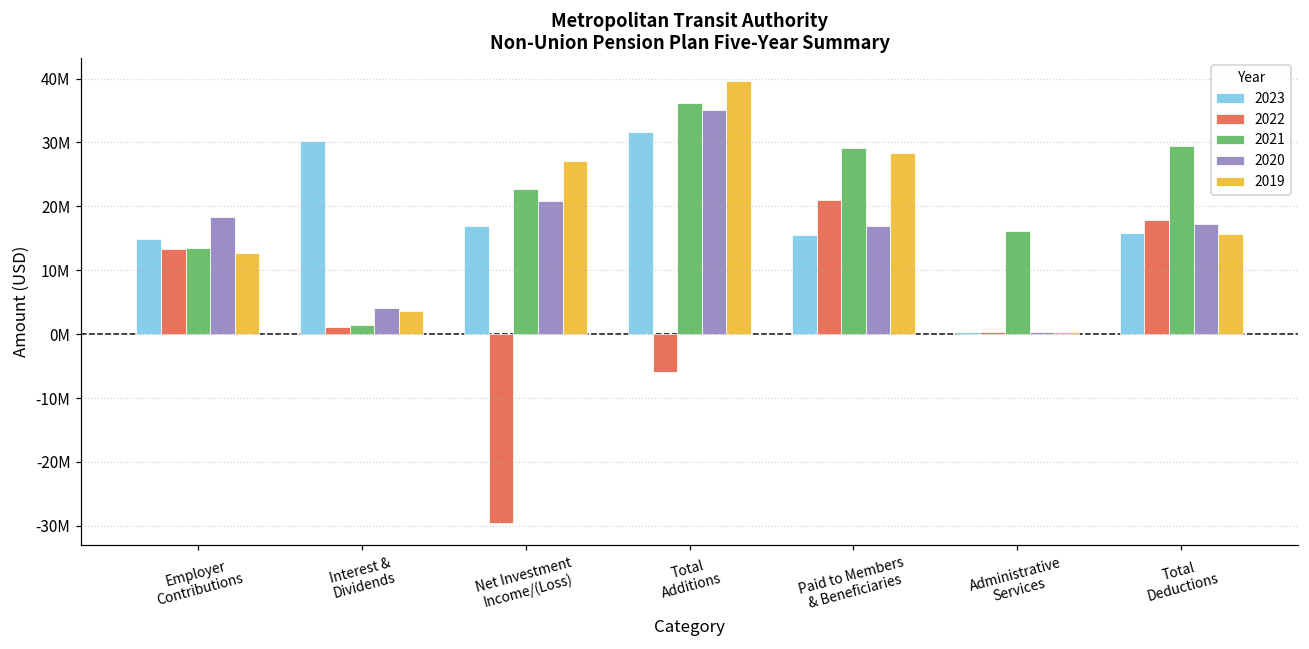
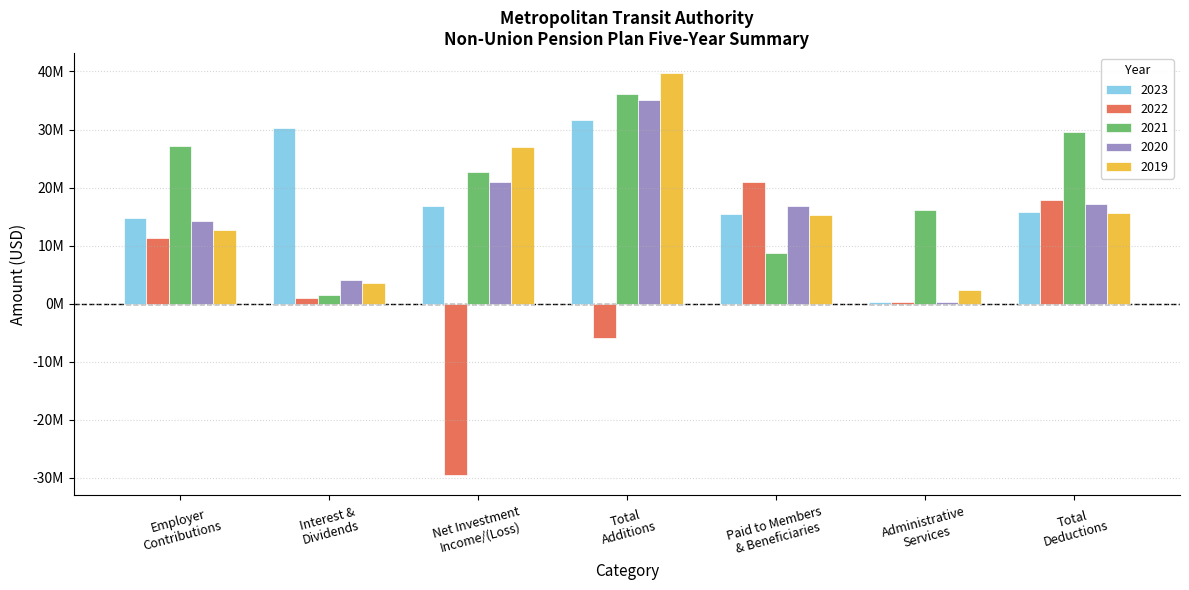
  {
    "2023": {
      "Employer Contributions": 15000000,
      "Interest & Dividends": 30000000,
      "Net Investment Income/(Loss)": 17000000,
      "Total Additions": 32000000,
      "Paid to Members & Beneficiaries": 16000000,
      "Total Deductions": 16000000
    },
    "2022": {
-     "Employer Contributions": 13000000,
+     "Employer Contributions": 11000000,
      "Interest & Dividends": 1000000,
      "Net Investment Income/(Loss)": -30000000,
      "Total Additions": -6000000,
      "Paid to Members & Beneficiaries": 21000000,
      "Total Deductions": 18000000
    },
    "2021": {
-     "Employer Contributions": 13000000,
+     "Employer Contributions": 27000000,
      "Interest & Dividends": 1000000,
      "Net Investment Income/(Loss)": 23000000,
      "Total Additions": 36000000,
-     "Paid to Members & Beneficiaries": 29000000,
+     "Paid to Members & Beneficiaries": 9000000,
      "Administrative Services": 16000000,
      "Total Deductions": 30000000
    },
    "2020": {
-     "Employer Contributions": 18000000,
+     "Employer Contributions": 14000000,
      "Interest & Dividends": 4000000,
      "Net Investment Income/(Loss)": 21000000,
      "Total Additions": 35000000,
      "Paid to Members & Beneficiaries": 17000000,
      "Total Deductions": 17000000
    },
    "2019": {
      "Employer Contributions": 13000000,
      "Interest & Dividends": 4000000,
      "Net Investment Income/(Loss)": 27000000,
      "Total Additions": 40000000,
-     "Paid to Members & Beneficiaries": 28000000,
-     "Administrative Services": 0,
+     "Paid to Members & Beneficiaries": 15000000,
+     "Administrative Services": 2000000,
      "Total Deductions": 16000000
    }
  }
